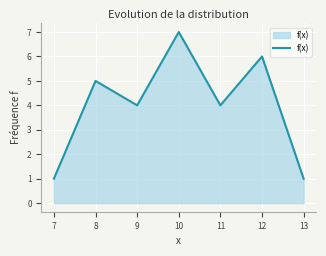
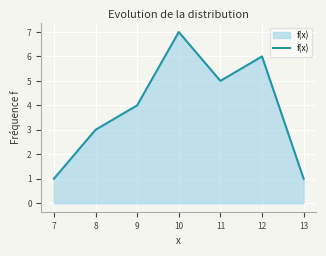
  {
    "7": 1,
-   "8": 5,
+   "8": 3,
    "9": 4,
    "10": 7,
-   "11": 4,
+   "11": 5,
    "12": 6,
    "13": 1
  }
